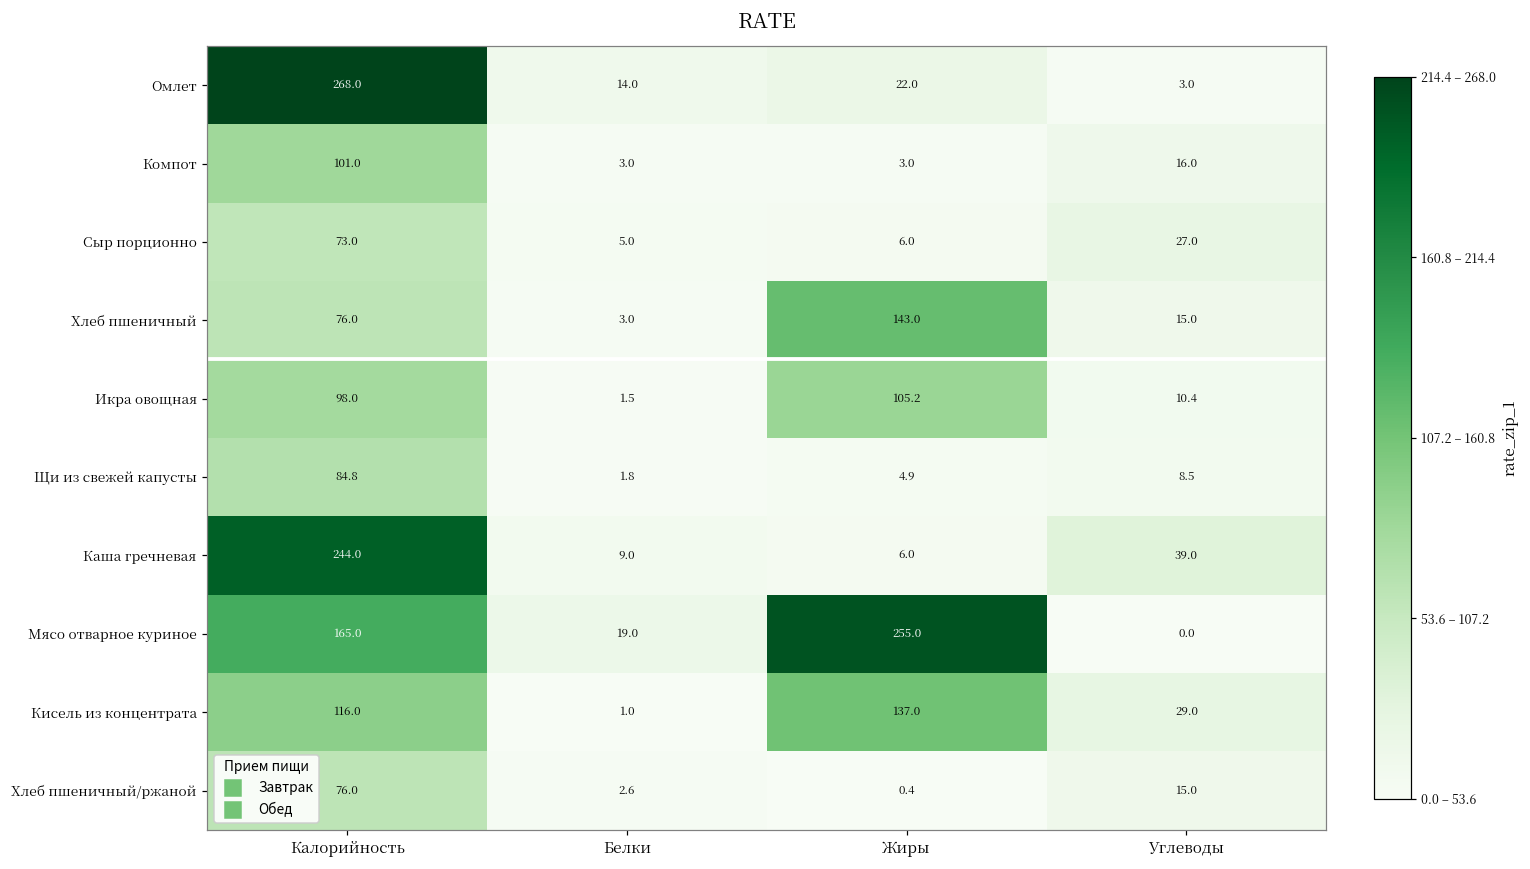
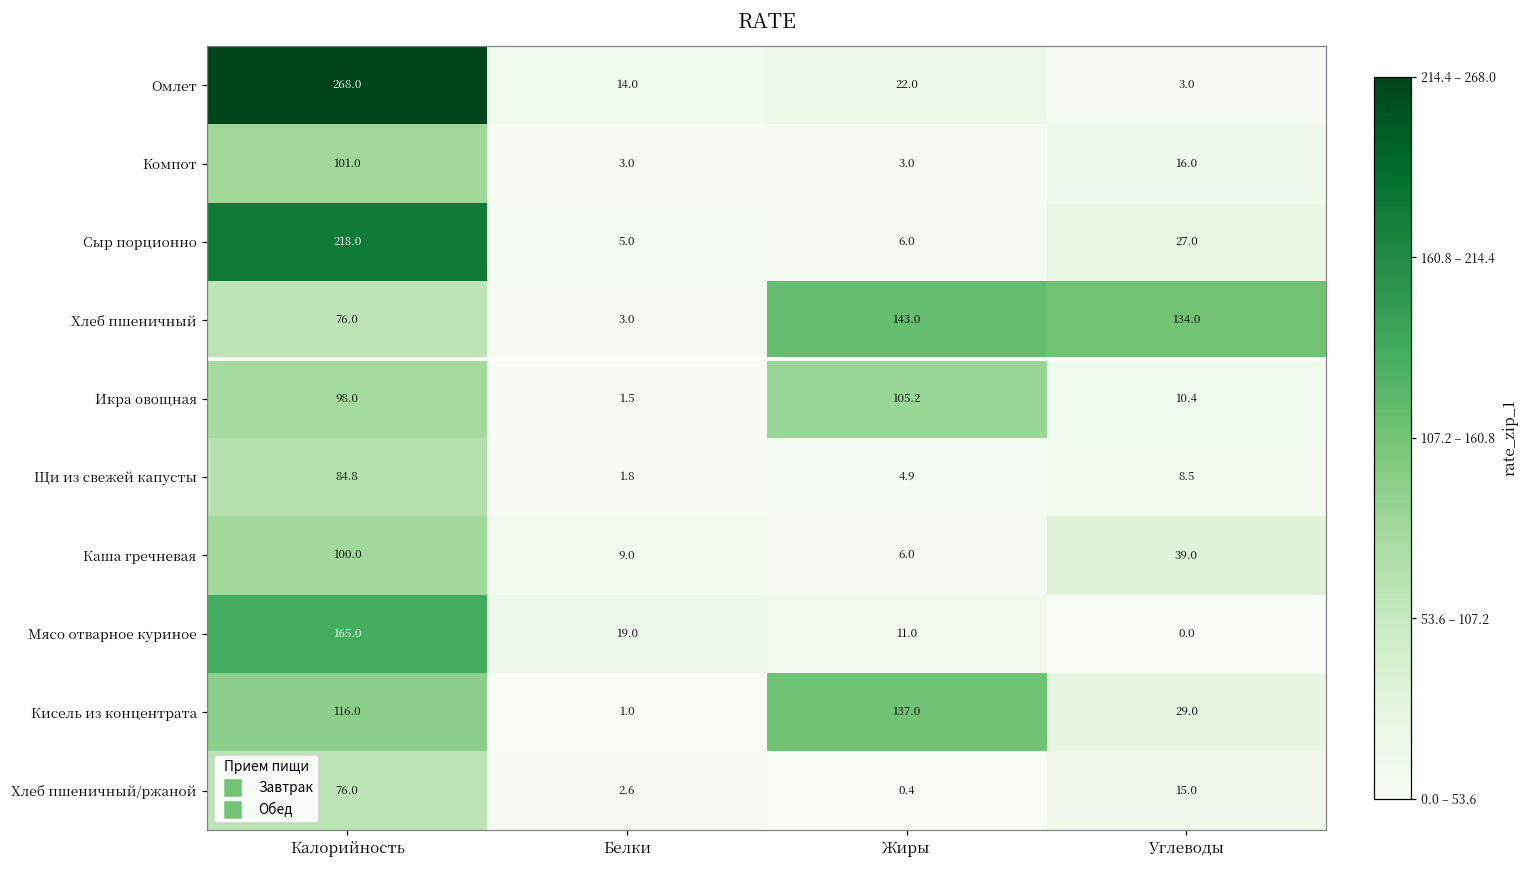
  {
    "Омлет": {
      "Калорийность": 268.0,
      "Белки": 14.0,
      "Жиры": 22.0,
      "Углеводы": 3.0
    },
    "Компот": {
      "Калорийность": 101.0,
      "Белки": 3.0,
      "Жиры": 3.0,
      "Углеводы": 16.0
    },
    "Сыр порционно": {
-     "Калорийность": 73.0,
+     "Калорийность": 218.0,
      "Белки": 5.0,
      "Жиры": 6.0,
      "Углеводы": 27.0
    },
    "Хлеб пшеничный": {
      "Калорийность": 76.0,
      "Белки": 3.0,
      "Жиры": 143.0,
-     "Углеводы": 15.0
+     "Углеводы": 134.0
    },
    "Икра овощная": {
      "Калорийность": 98.0,
      "Белки": 1.5,
      "Жиры": 105.2,
      "Углеводы": 10.4
    },
    "Щи из свежей капусты": {
      "Калорийность": 84.8,
      "Белки": 1.8,
      "Жиры": 4.9,
      "Углеводы": 8.5
    },
    "Каша гречневая": {
-     "Калорийность": 244.0,
+     "Калорийность": 100.0,
      "Белки": 9.0,
      "Жиры": 6.0,
      "Углеводы": 39.0
    },
    "Мясо отварное куриное": {
      "Калорийность": 165.0,
      "Белки": 19.0,
-     "Жиры": 255.0,
+     "Жиры": 11.0,
      "Углеводы": 0.0
    },
    "Кисель из концентрата": {
      "Калорийность": 116.0,
      "Белки": 1.0,
      "Жиры": 137.0,
      "Углеводы": 29.0
    },
    "Хлеб пшеничный/ржаной": {
      "Калорийность": 76.0,
      "Белки": 2.6,
      "Жиры": 0.4,
      "Углеводы": 15.0
    }
  }
